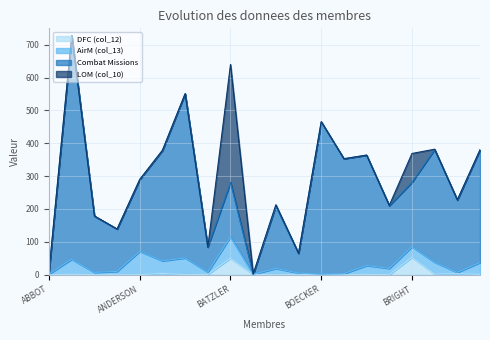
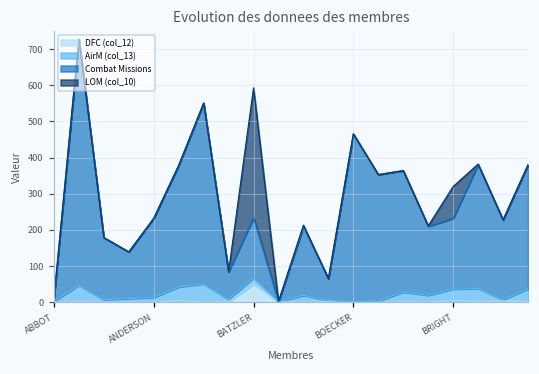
  {
    "DFC (col_12)": {
      "ANDERSON": 0,
      "BATZLER": 50,
-     "BRIGHT": 50
+     "BRIGHT": 0
    },
    "AirM (col_13)": {
-     "ANDERSON": 70,
-     "BATZLER": 70,
+     "ANDERSON": 10,
+     "BATZLER": 20,
      "BRIGHT": 30
    },
    "Combat Missions": {
      "BATZLER": 170,
      "BRIGHT": 200
    },
    "LOM (col_10)": {
      "BATZLER": 360,
      "BRIGHT": 90
    }
  }
